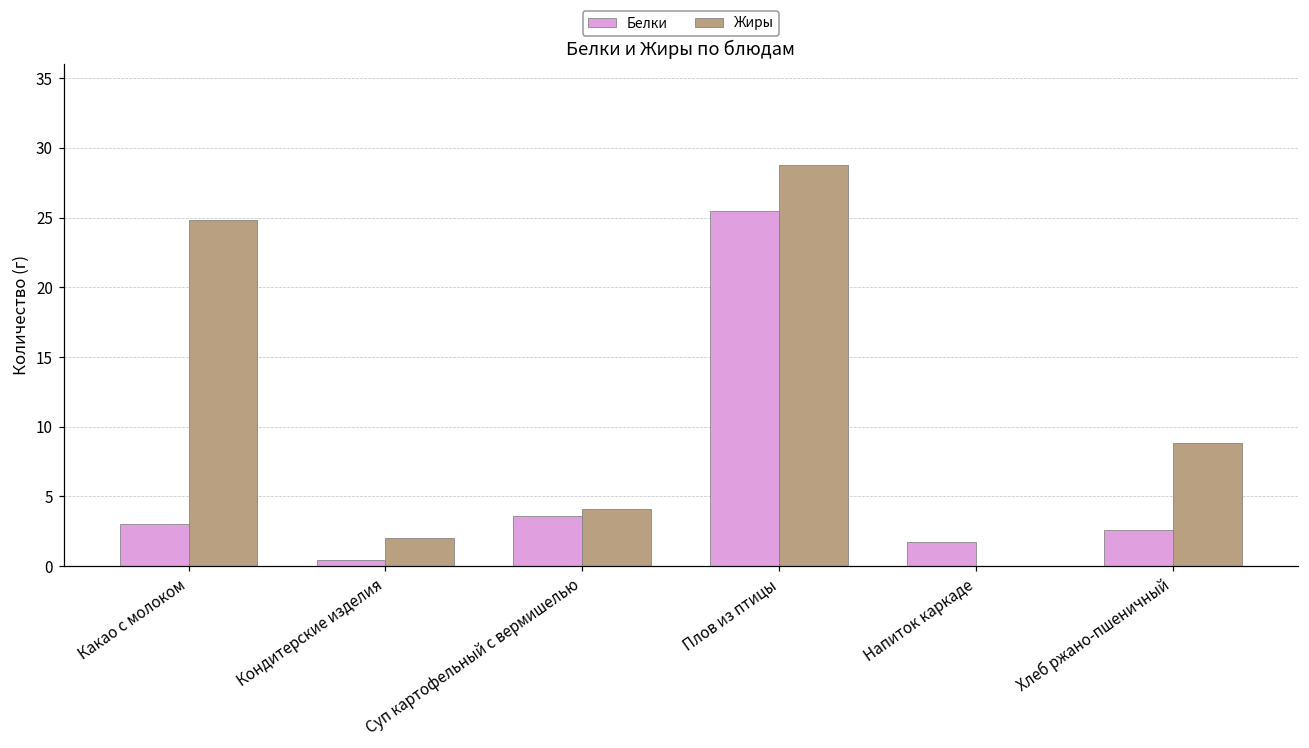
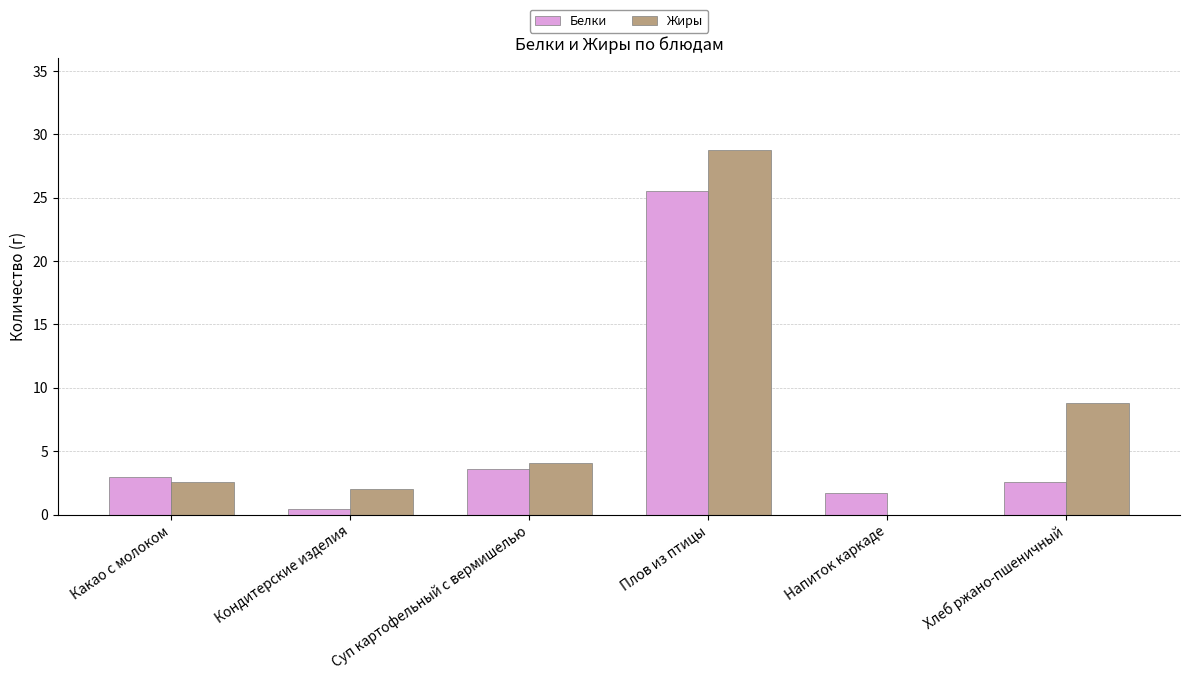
  {
    "Белки": {
      "Какао с молоком": 3.0,
      "Кондитерские изделия": 0.4,
      "Суп картофельный с вермишелью": 3.6,
      "Плов из птицы": 25.5,
      "Напиток каркаде": 1.7,
      "Хлеб ржано-пшеничный": 2.6
    },
    "Жиры": {
-     "Какао с молоком": 24.8,
+     "Какао с молоком": 2.6,
      "Кондитерские изделия": 2.0,
      "Суп картофельный с вермишелью": 4.1,
      "Плов из птицы": 28.8,
      "Напиток каркаде": 0.0,
      "Хлеб ржано-пшеничный": 8.8
    }
  }
